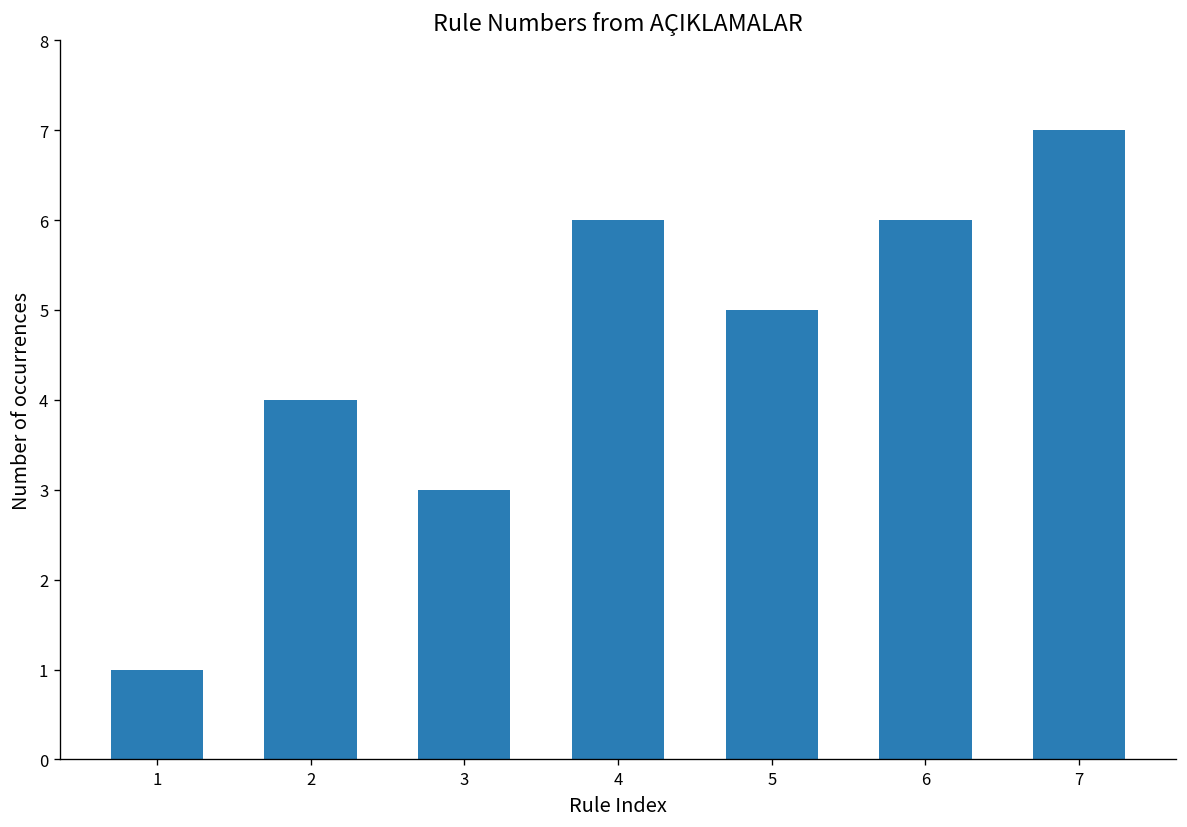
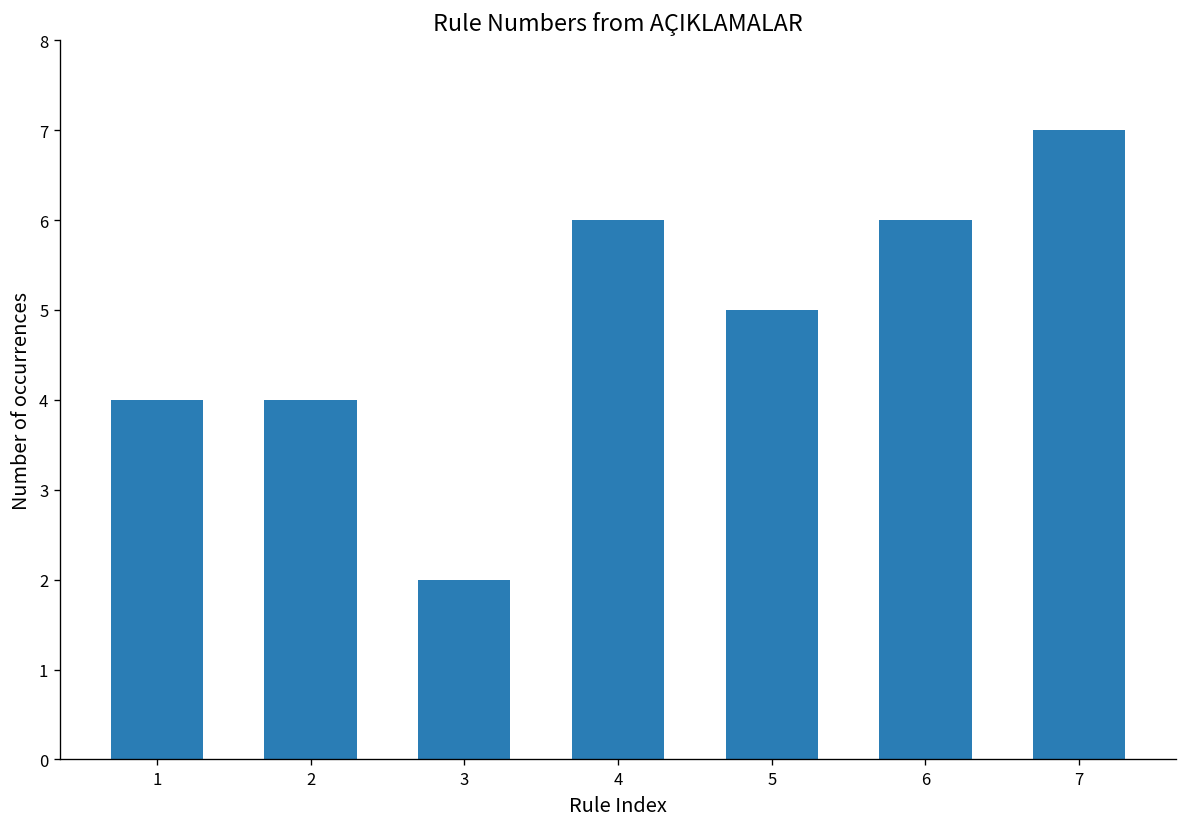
  {
-   "1": 1,
+   "1": 4,
    "2": 4,
-   "3": 3,
+   "3": 2,
    "4": 6,
    "5": 5,
    "6": 6,
    "7": 7
  }
